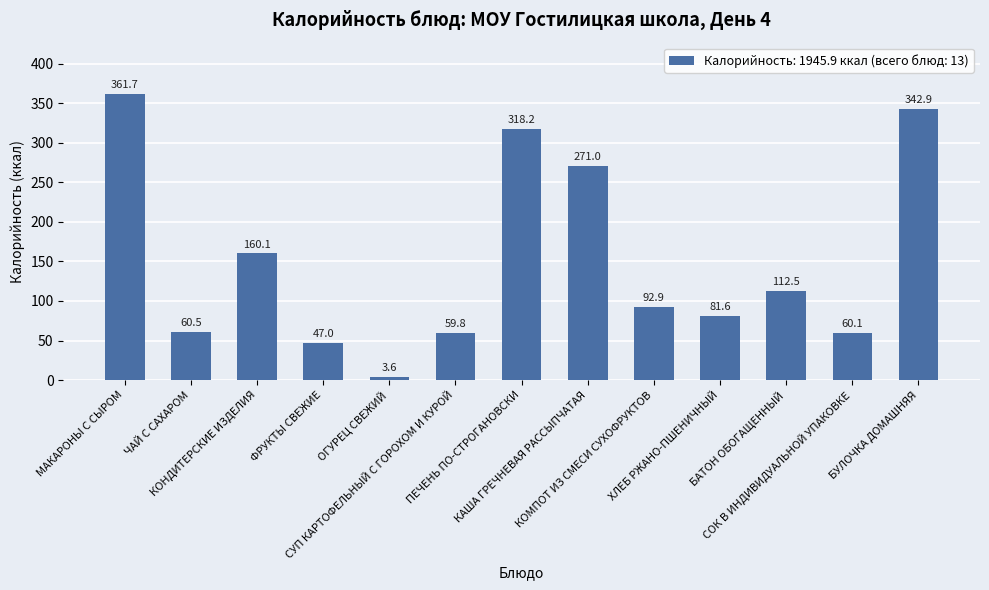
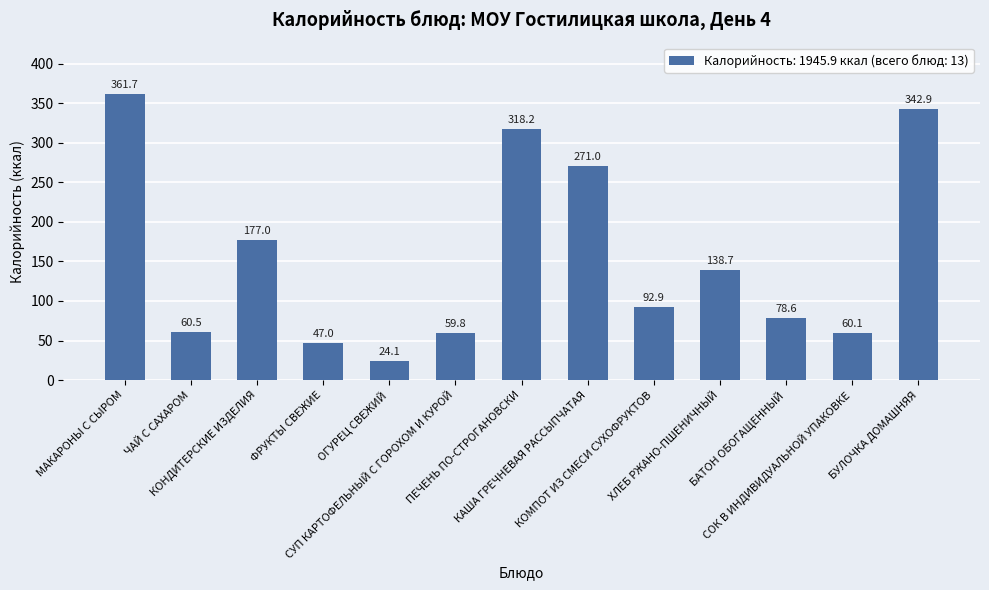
  {
    "МАКАРОНЫ С СЫРОМ": 361.7,
    "ЧАЙ С САХАРОМ": 60.5,
-   "КОНДИТЕРСКИЕ ИЗДЕЛИЯ": 160.1,
+   "КОНДИТЕРСКИЕ ИЗДЕЛИЯ": 177.0,
    "ФРУКТЫ СВЕЖИЕ": 47.0,
-   "ОГУРЕЦ СВЕЖИЙ": 3.6,
+   "ОГУРЕЦ СВЕЖИЙ": 24.1,
    "СУП КАРТОФЕЛЬНЫЙ С ГОРОХОМ И КУРОЙ": 59.8,
    "ПЕЧЕНЬ ПО-СТРОГАНОВСКИ": 318.2,
    "КАША ГРЕЧНЕВАЯ РАССЫПЧАТАЯ": 271.0,
    "КОМПОТ ИЗ СМЕСИ СУХОФРУКТОВ": 92.9,
-   "ХЛЕБ РЖАНО-ПШЕНИЧНЫЙ": 81.6,
-   "БАТОН ОБОГАЩЕННЫЙ": 112.5,
+   "ХЛЕБ РЖАНО-ПШЕНИЧНЫЙ": 138.7,
+   "БАТОН ОБОГАЩЕННЫЙ": 78.6,
    "СОК В ИНДИВИДУАЛЬНОЙ УПАКОВКЕ": 60.1,
    "БУЛОЧКА ДОМАШНЯЯ": 342.9
  }
